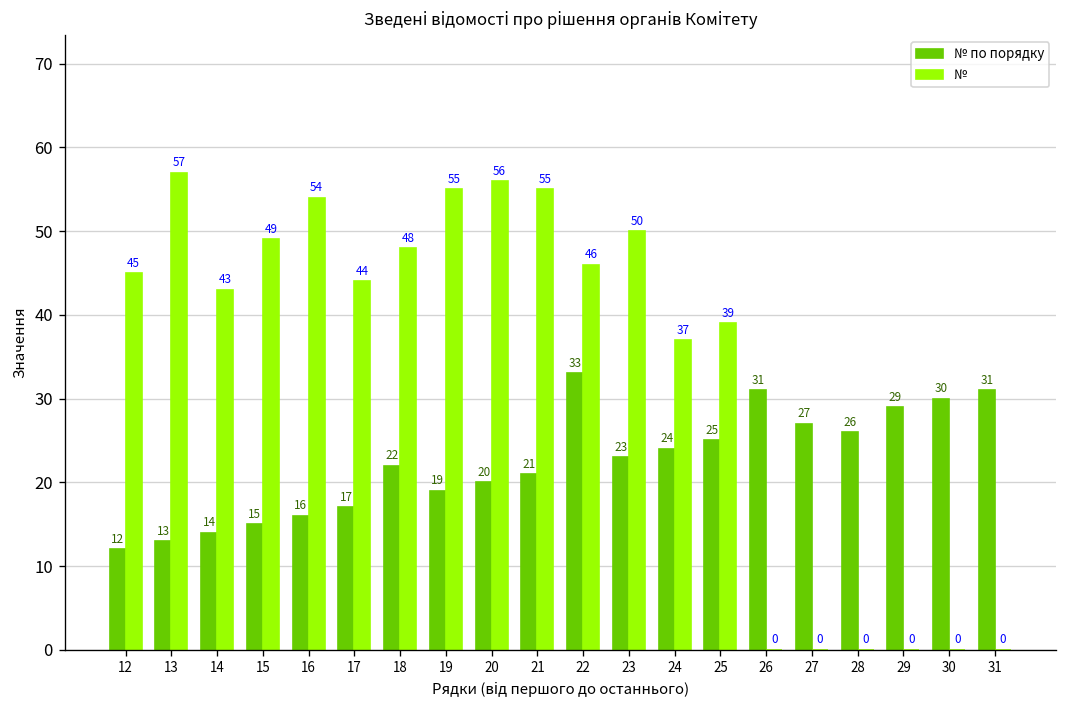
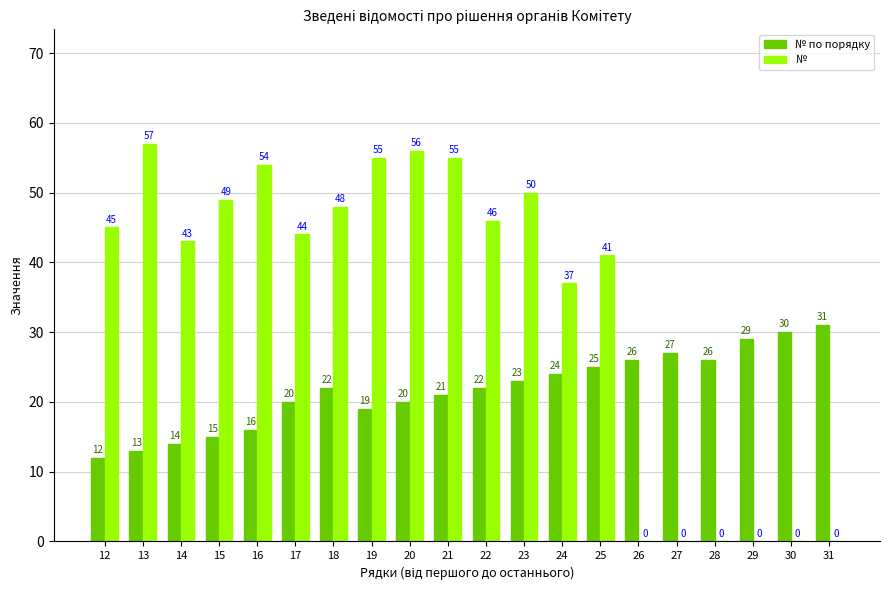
  {
    "№ по порядку": {
      "12": 12,
      "13": 13,
      "14": 14,
      "15": 15,
      "16": 16,
-     "17": 17,
+     "17": 20,
      "18": 22,
      "19": 19,
      "20": 20,
      "21": 21,
-     "22": 33,
+     "22": 22,
      "23": 23,
      "24": 24,
      "25": 25,
-     "26": 31,
+     "26": 26,
      "27": 27,
      "28": 26,
      "29": 29,
      "30": 30,
      "31": 31
    },
    "№": {
      "12": 45,
      "13": 57,
      "14": 43,
      "15": 49,
      "16": 54,
      "17": 44,
      "18": 48,
      "19": 55,
      "20": 56,
      "21": 55,
      "22": 46,
      "23": 50,
      "24": 37,
-     "25": 39,
+     "25": 41,
      "26": 0,
      "27": 0,
      "28": 0,
      "29": 0,
      "30": 0,
      "31": 0
    }
  }
